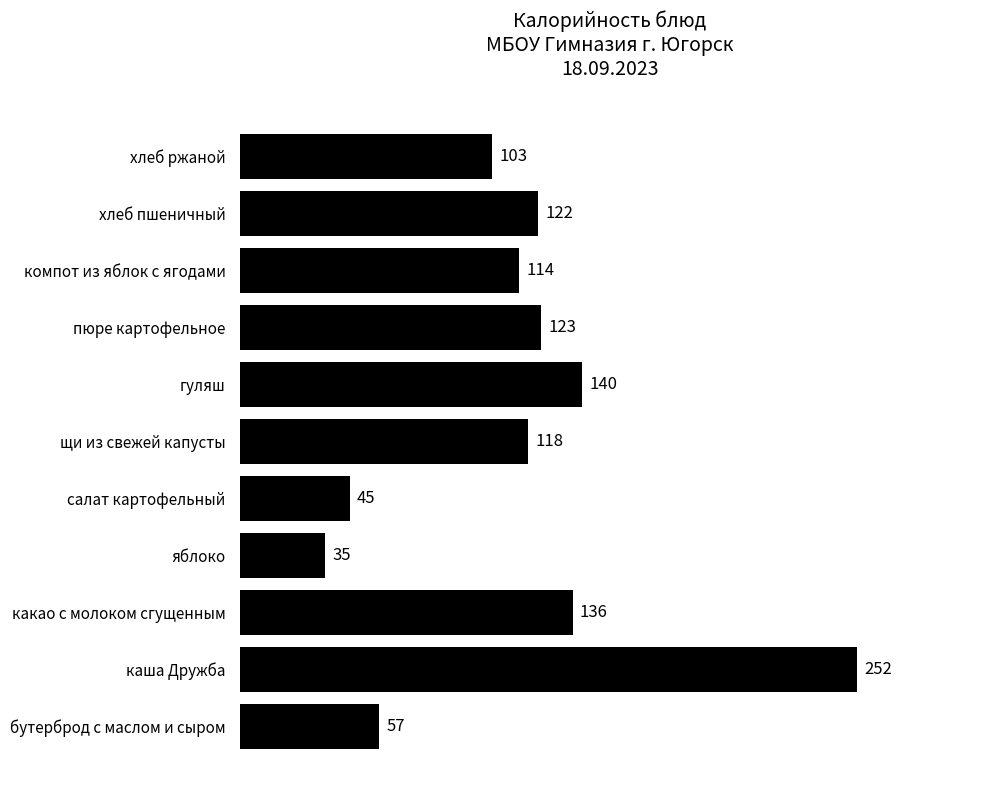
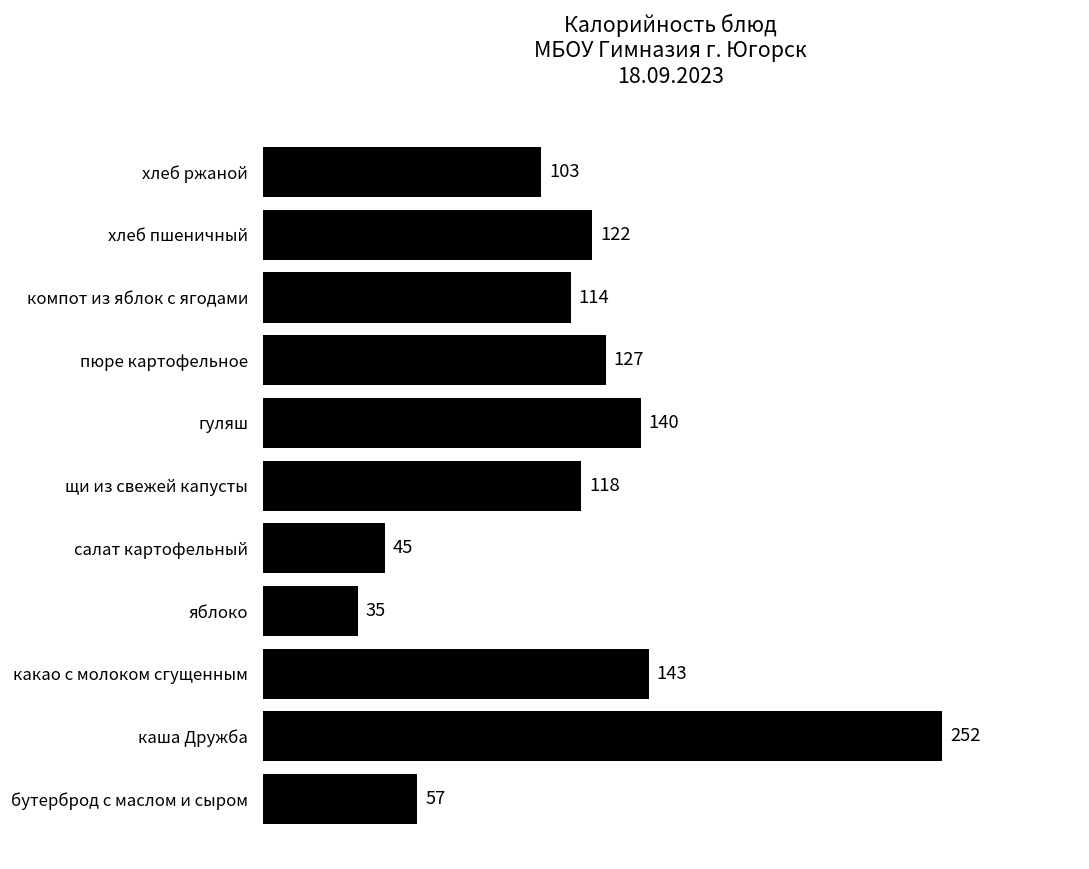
  {
    "хлеб ржаной": 103,
    "хлеб пшеничный": 122,
    "компот из яблок с ягодами": 114,
-   "пюре картофельное": 123,
+   "пюре картофельное": 127,
    "гуляш": 140,
    "щи из свежей капусты": 118,
    "салат картофельный": 45,
    "яблоко": 35,
-   "какао с молоком сгущенным": 136,
+   "какао с молоком сгущенным": 143,
    "каша Дружба": 252,
    "бутерброд с маслом и сыром": 57
  }
